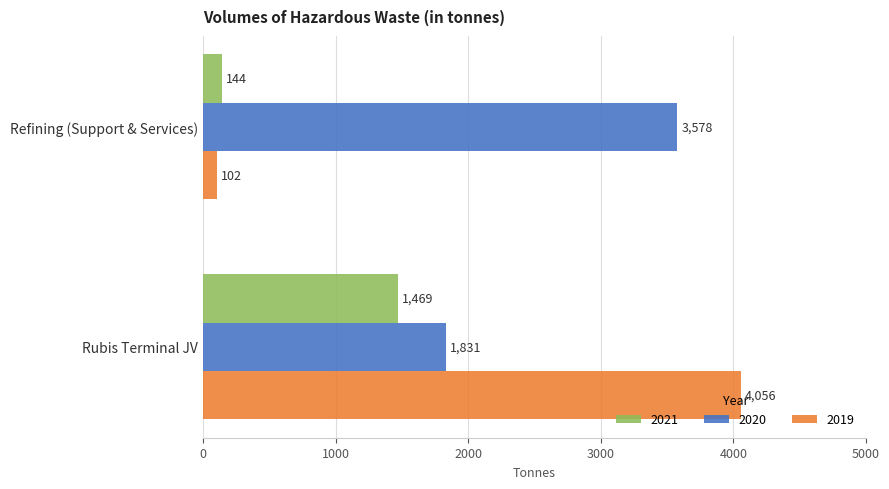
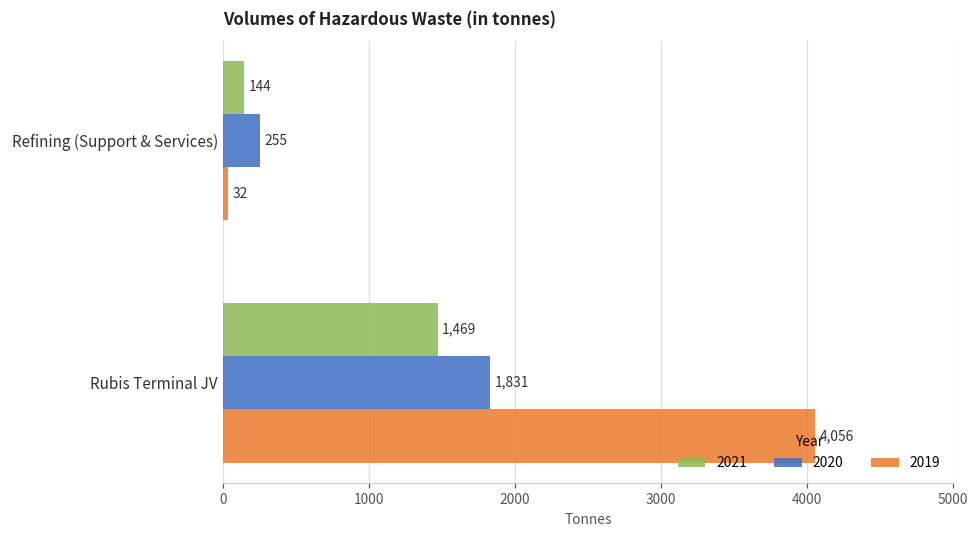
  {
    "2021": {
      "Refining (Support & Services)": "144",
      "Rubis Terminal JV": "1,469"
    },
    "2020": {
-     "Refining (Support & Services)": "3,578",
+     "Refining (Support & Services)": "255",
      "Rubis Terminal JV": "1,831"
    },
    "2019": {
-     "Refining (Support & Services)": "102",
+     "Refining (Support & Services)": "32",
      "Rubis Terminal JV": "4,056"
    }
  }
